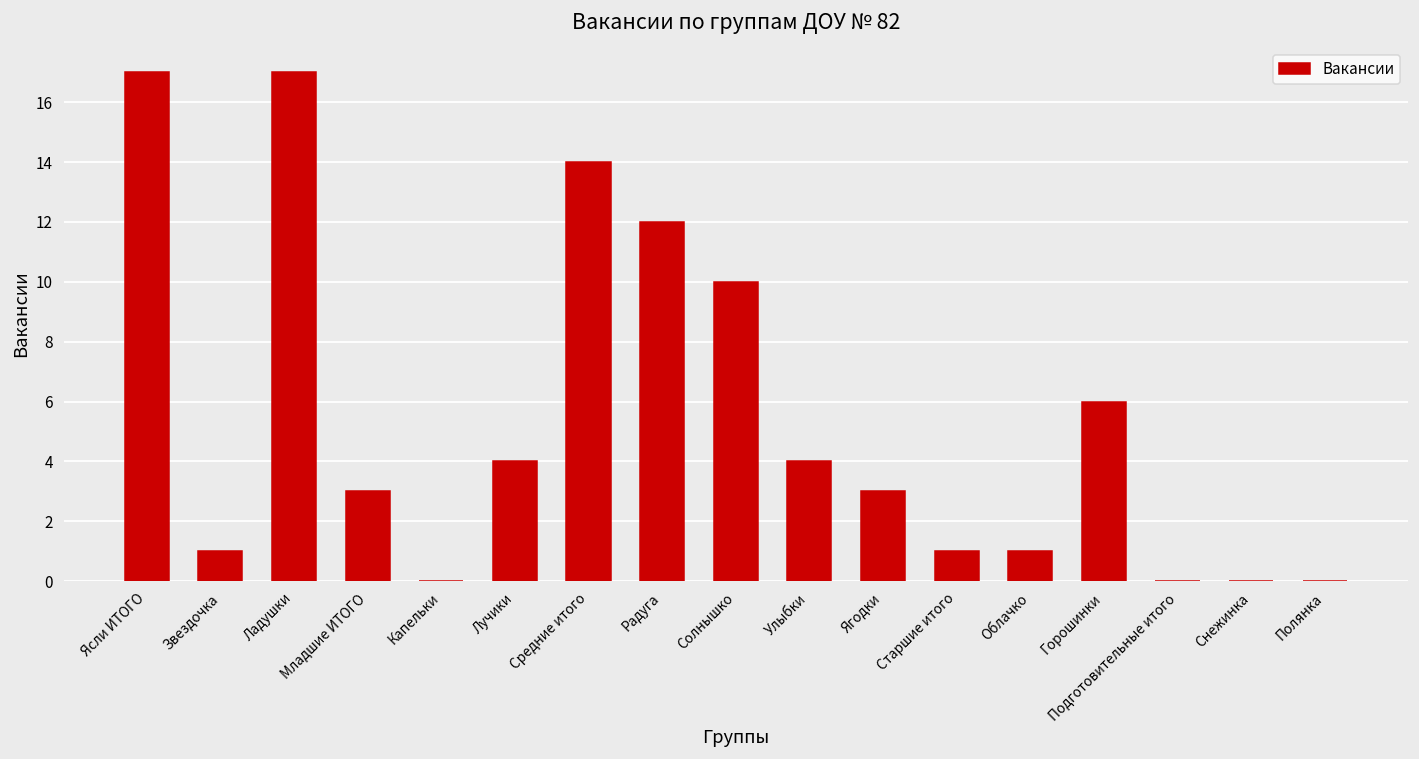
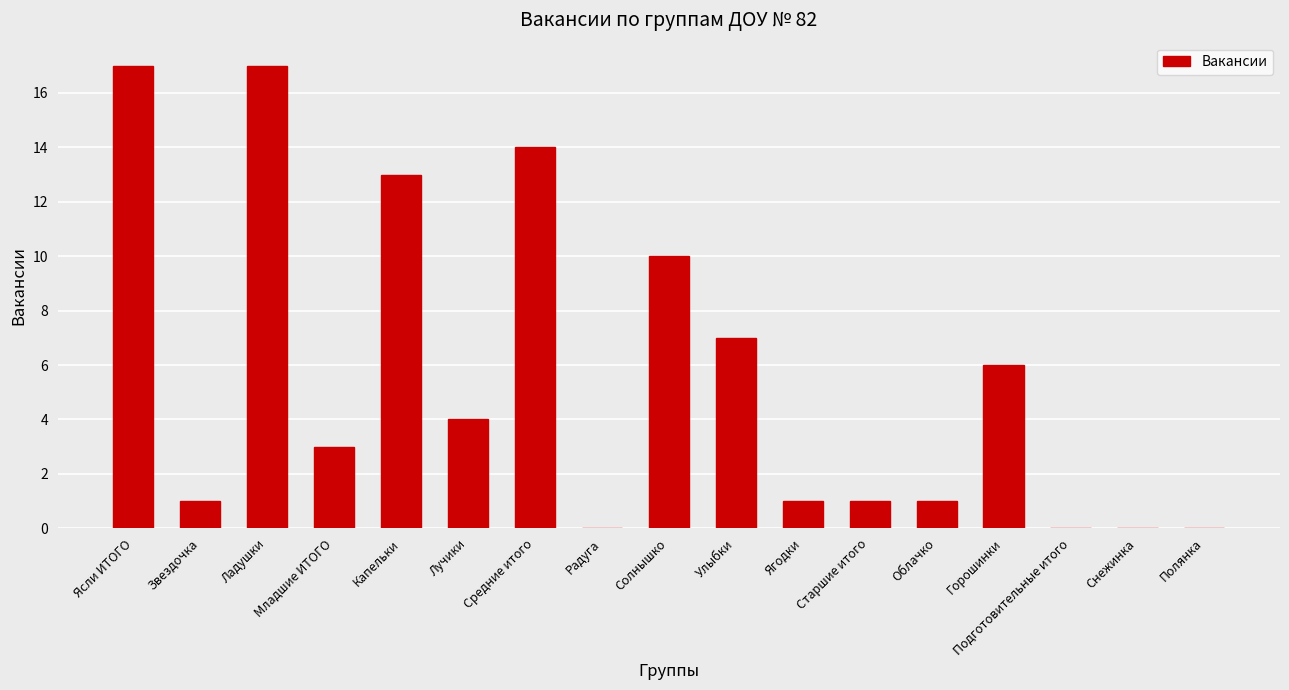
  {
    "Ясли ИТОГО": 17,
    "Звездочка": 1,
    "Ладушки": 17,
    "Младшие ИТОГО": 3,
-   "Капельки": 0,
+   "Капельки": 13,
    "Лучики": 4,
    "Средние итого": 14,
-   "Радуга": 12,
+   "Радуга": 0,
    "Солнышко": 10,
-   "Улыбки": 4,
-   "Ягодки": 3,
+   "Улыбки": 7,
+   "Ягодки": 1,
    "Старшие итого": 1,
    "Облачко": 1,
    "Горошинки": 6,
    "Подготовительные итого": 0,
    "Снежинка": 0,
    "Полянка": 0
  }
